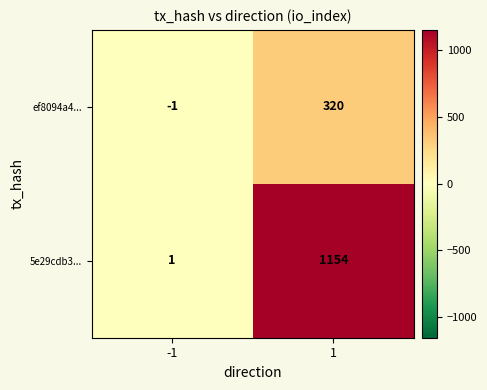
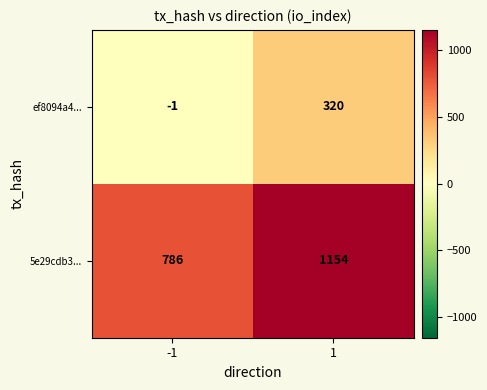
  {
    "ef8094a4...": {
      "-1": -1,
      "1": 320
    },
    "5e29cdb3...": {
-     "-1": 1,
+     "-1": 786,
      "1": 1154
    }
  }
